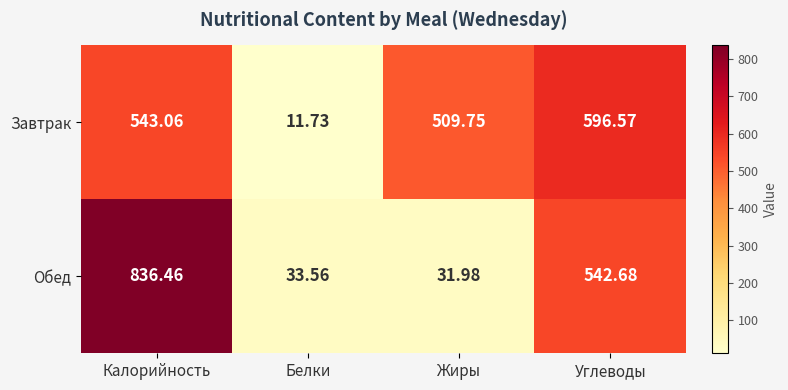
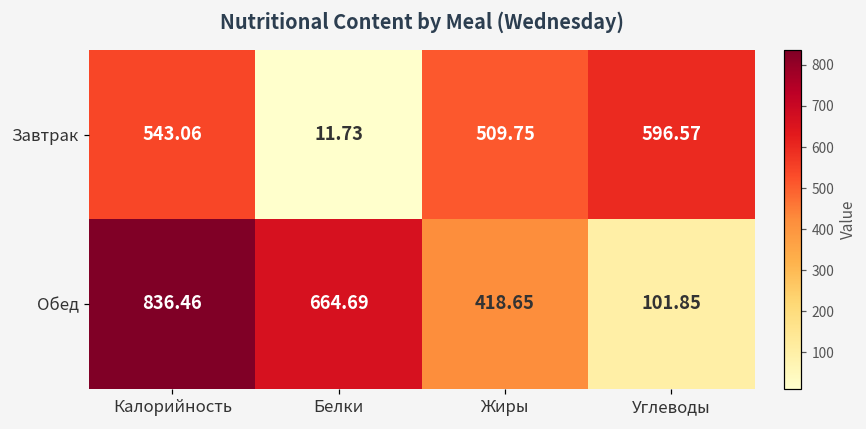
  {
    "Завтрак": {
      "Калорийность": 543.06,
      "Белки": 11.73,
      "Жиры": 509.75,
      "Углеводы": 596.57
    },
    "Обед": {
      "Калорийность": 836.46,
-     "Белки": 33.56,
-     "Жиры": 31.98,
-     "Углеводы": 542.68
+     "Белки": 664.69,
+     "Жиры": 418.65,
+     "Углеводы": 101.85
    }
  }
